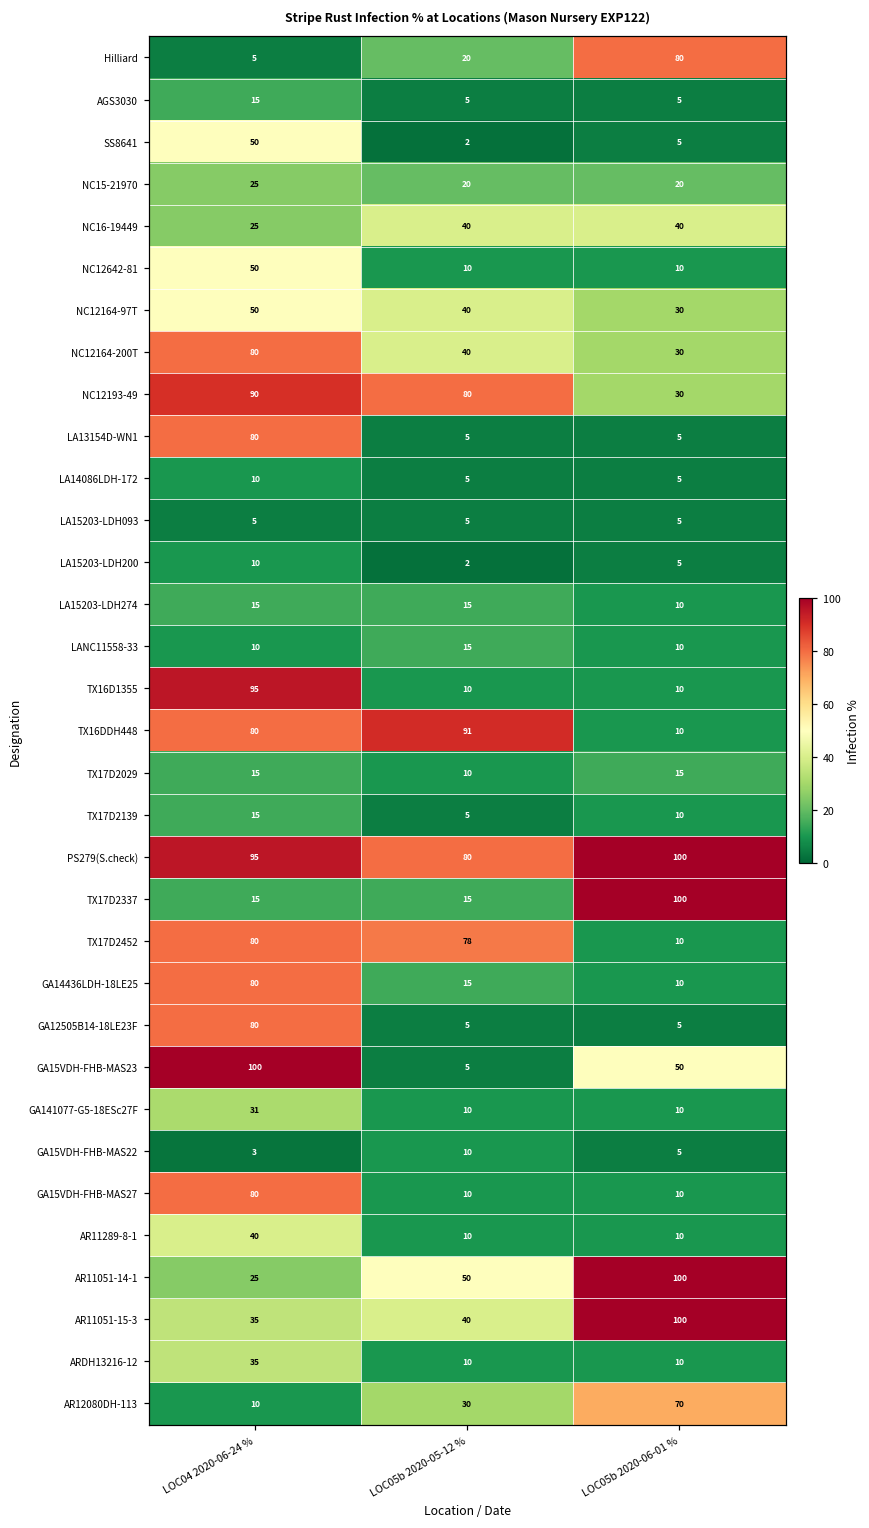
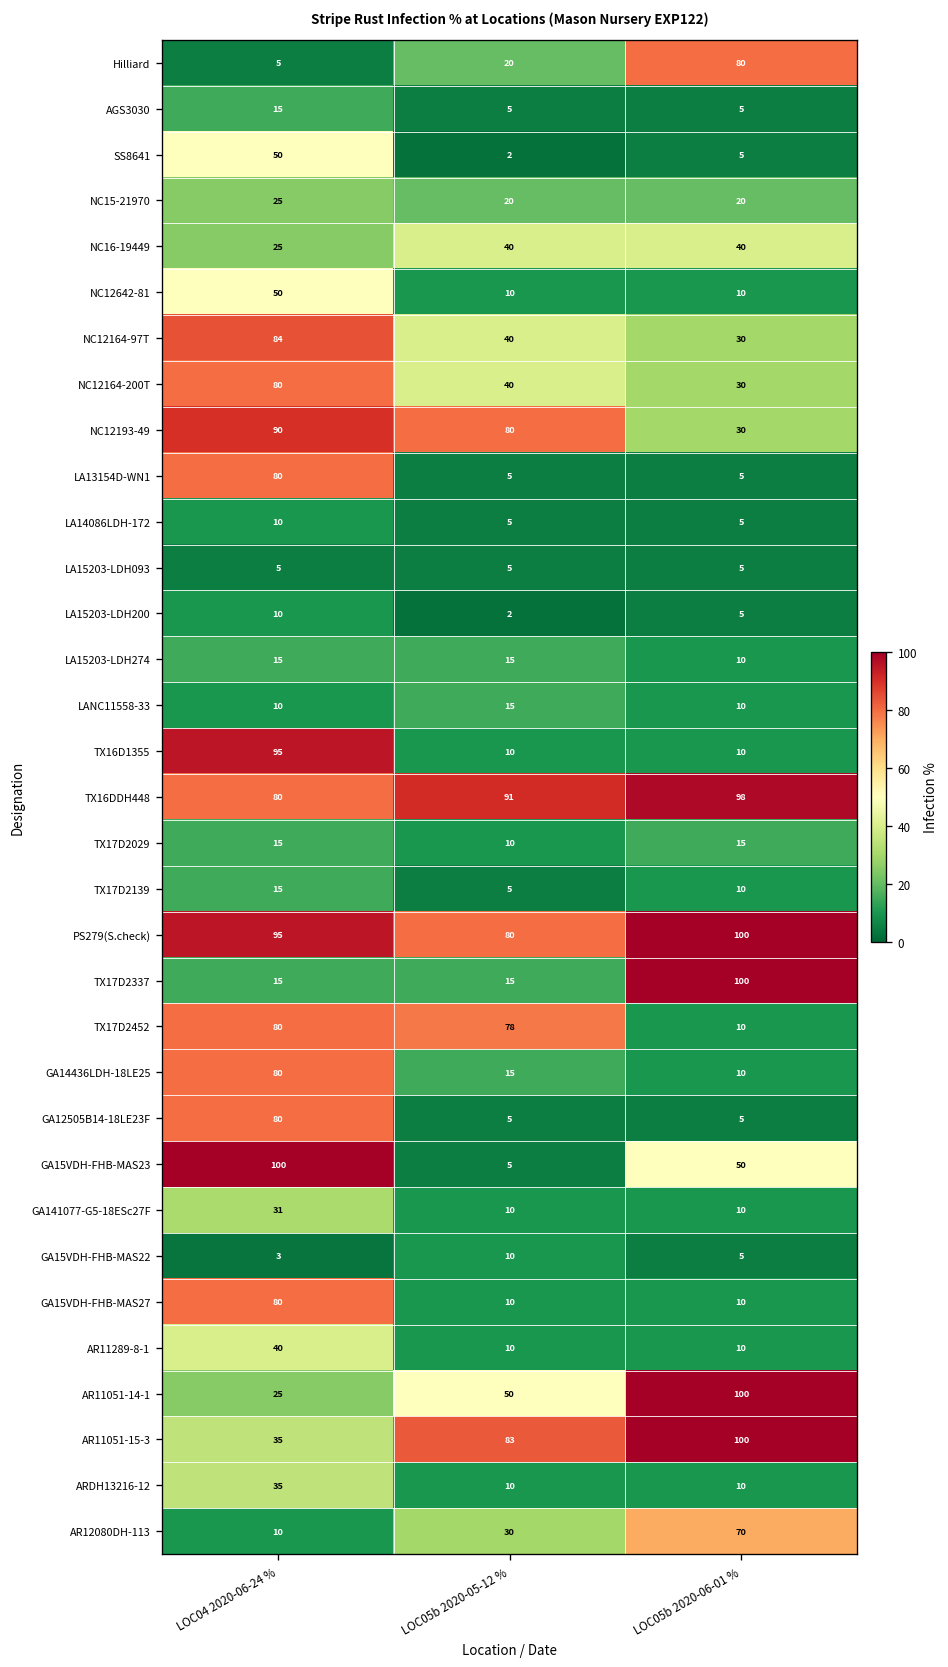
  {
    "Hilliard": {
      "LOC04 2020-06-24 %": 5,
      "LOC05b 2020-05-12 %": 20,
      "LOC05b 2020-06-01 %": 80
    },
    "AGS3030": {
      "LOC04 2020-06-24 %": 15,
      "LOC05b 2020-05-12 %": 5,
      "LOC05b 2020-06-01 %": 5
    },
    "SS8641": {
      "LOC04 2020-06-24 %": 50,
      "LOC05b 2020-05-12 %": 2,
      "LOC05b 2020-06-01 %": 5
    },
    "NC15-21970": {
      "LOC04 2020-06-24 %": 25,
      "LOC05b 2020-05-12 %": 20,
      "LOC05b 2020-06-01 %": 20
    },
    "NC16-19449": {
      "LOC04 2020-06-24 %": 25,
      "LOC05b 2020-05-12 %": 40,
      "LOC05b 2020-06-01 %": 40
    },
    "NC12642-81": {
      "LOC04 2020-06-24 %": 50,
      "LOC05b 2020-05-12 %": 10,
      "LOC05b 2020-06-01 %": 10
    },
    "NC12164-97T": {
-     "LOC04 2020-06-24 %": 50,
+     "LOC04 2020-06-24 %": 84,
      "LOC05b 2020-05-12 %": 40,
      "LOC05b 2020-06-01 %": 30
    },
    "NC12164-200T": {
      "LOC04 2020-06-24 %": 80,
      "LOC05b 2020-05-12 %": 40,
      "LOC05b 2020-06-01 %": 30
    },
    "NC12193-49": {
      "LOC04 2020-06-24 %": 90,
      "LOC05b 2020-05-12 %": 80,
      "LOC05b 2020-06-01 %": 30
    },
    "LA13154D-WN1": {
      "LOC04 2020-06-24 %": 80,
      "LOC05b 2020-05-12 %": 5,
      "LOC05b 2020-06-01 %": 5
    },
    "LA14086LDH-172": {
      "LOC04 2020-06-24 %": 10,
      "LOC05b 2020-05-12 %": 5,
      "LOC05b 2020-06-01 %": 5
    },
    "LA15203-LDH093": {
      "LOC04 2020-06-24 %": 5,
      "LOC05b 2020-05-12 %": 5,
      "LOC05b 2020-06-01 %": 5
    },
    "LA15203-LDH200": {
      "LOC04 2020-06-24 %": 10,
      "LOC05b 2020-05-12 %": 2,
      "LOC05b 2020-06-01 %": 5
    },
    "LA15203-LDH274": {
      "LOC04 2020-06-24 %": 15,
      "LOC05b 2020-05-12 %": 15,
      "LOC05b 2020-06-01 %": 10
    },
    "LANC11558-33": {
      "LOC04 2020-06-24 %": 10,
      "LOC05b 2020-05-12 %": 15,
      "LOC05b 2020-06-01 %": 10
    },
    "TX16D1355": {
      "LOC04 2020-06-24 %": 95,
      "LOC05b 2020-05-12 %": 10,
      "LOC05b 2020-06-01 %": 10
    },
    "TX16DDH448": {
      "LOC04 2020-06-24 %": 80,
      "LOC05b 2020-05-12 %": 91,
-     "LOC05b 2020-06-01 %": 10
+     "LOC05b 2020-06-01 %": 98
    },
    "TX17D2029": {
      "LOC04 2020-06-24 %": 15,
      "LOC05b 2020-05-12 %": 10,
      "LOC05b 2020-06-01 %": 15
    },
    "TX17D2139": {
      "LOC04 2020-06-24 %": 15,
      "LOC05b 2020-05-12 %": 5,
      "LOC05b 2020-06-01 %": 10
    },
    "PS279(S.check)": {
      "LOC04 2020-06-24 %": 95,
      "LOC05b 2020-05-12 %": 80,
      "LOC05b 2020-06-01 %": 100
    },
    "TX17D2337": {
      "LOC04 2020-06-24 %": 15,
      "LOC05b 2020-05-12 %": 15,
      "LOC05b 2020-06-01 %": 100
    },
    "TX17D2452": {
      "LOC04 2020-06-24 %": 80,
      "LOC05b 2020-05-12 %": 78,
      "LOC05b 2020-06-01 %": 10
    },
    "GA14436LDH-18LE25": {
      "LOC04 2020-06-24 %": 80,
      "LOC05b 2020-05-12 %": 15,
      "LOC05b 2020-06-01 %": 10
    },
    "GA12505B14-18LE23F": {
      "LOC04 2020-06-24 %": 80,
      "LOC05b 2020-05-12 %": 5,
      "LOC05b 2020-06-01 %": 5
    },
    "GA15VDH-FHB-MAS23": {
      "LOC04 2020-06-24 %": 100,
      "LOC05b 2020-05-12 %": 5,
      "LOC05b 2020-06-01 %": 50
    },
    "GA141077-G5-18ESc27F": {
      "LOC04 2020-06-24 %": 31,
      "LOC05b 2020-05-12 %": 10,
      "LOC05b 2020-06-01 %": 10
    },
    "GA15VDH-FHB-MAS22": {
      "LOC04 2020-06-24 %": 3,
      "LOC05b 2020-05-12 %": 10,
      "LOC05b 2020-06-01 %": 5
    },
    "GA15VDH-FHB-MAS27": {
      "LOC04 2020-06-24 %": 80,
      "LOC05b 2020-05-12 %": 10,
      "LOC05b 2020-06-01 %": 10
    },
    "AR11289-8-1": {
      "LOC04 2020-06-24 %": 40,
      "LOC05b 2020-05-12 %": 10,
      "LOC05b 2020-06-01 %": 10
    },
    "AR11051-14-1": {
      "LOC04 2020-06-24 %": 25,
      "LOC05b 2020-05-12 %": 50,
      "LOC05b 2020-06-01 %": 100
    },
    "AR11051-15-3": {
      "LOC04 2020-06-24 %": 35,
-     "LOC05b 2020-05-12 %": 40,
+     "LOC05b 2020-05-12 %": 83,
      "LOC05b 2020-06-01 %": 100
    },
    "ARDH13216-12": {
      "LOC04 2020-06-24 %": 35,
      "LOC05b 2020-05-12 %": 10,
      "LOC05b 2020-06-01 %": 10
    },
    "AR12080DH-113": {
      "LOC04 2020-06-24 %": 10,
      "LOC05b 2020-05-12 %": 30,
      "LOC05b 2020-06-01 %": 70
    }
  }
